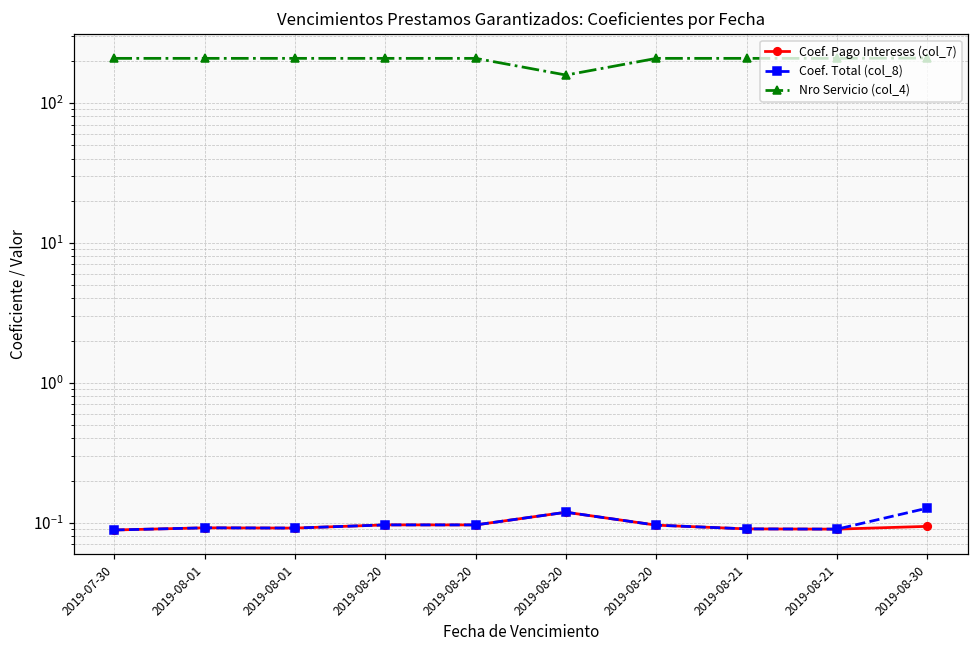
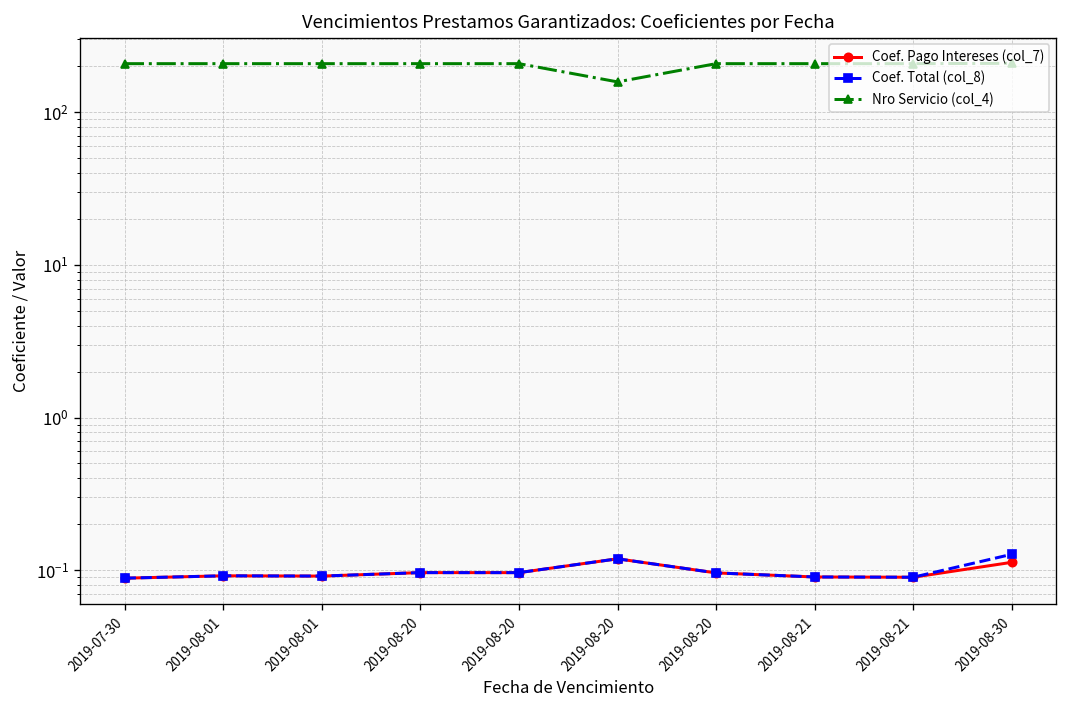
  {
    "Coef. Pago Intereses (col_7)": {
-     "2019-08-30": 0.09
+     "2019-08-30": 0.11
    },
    "Coef. Total (col_8)": {
      "2019-08-30": 0.13
    },
    "Nro Servicio (col_4)": {
      "2019-07-30": 210
    }
  }
